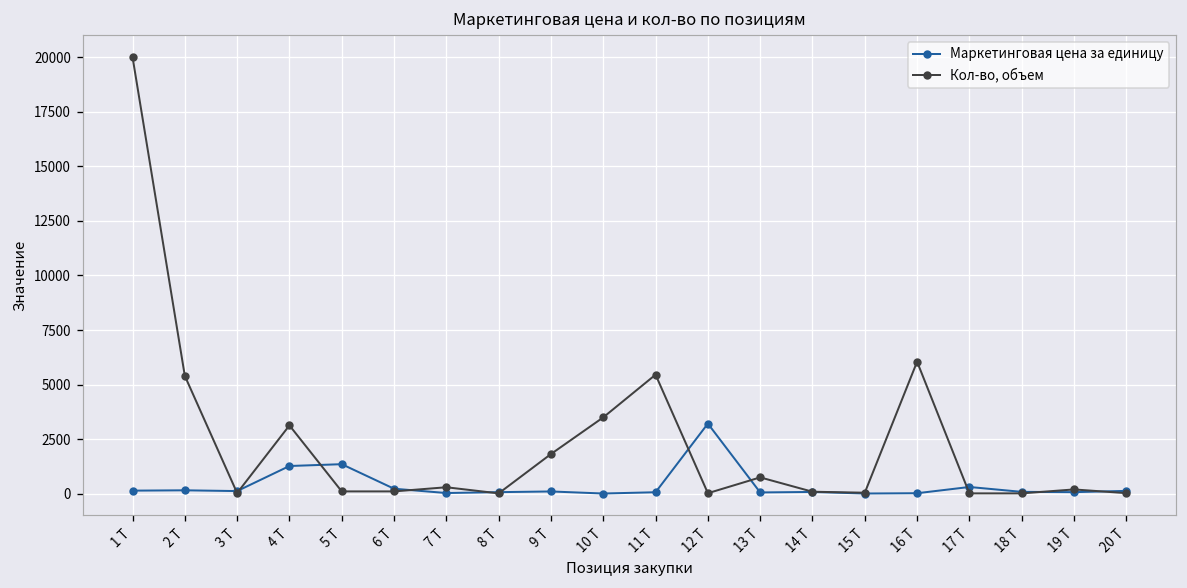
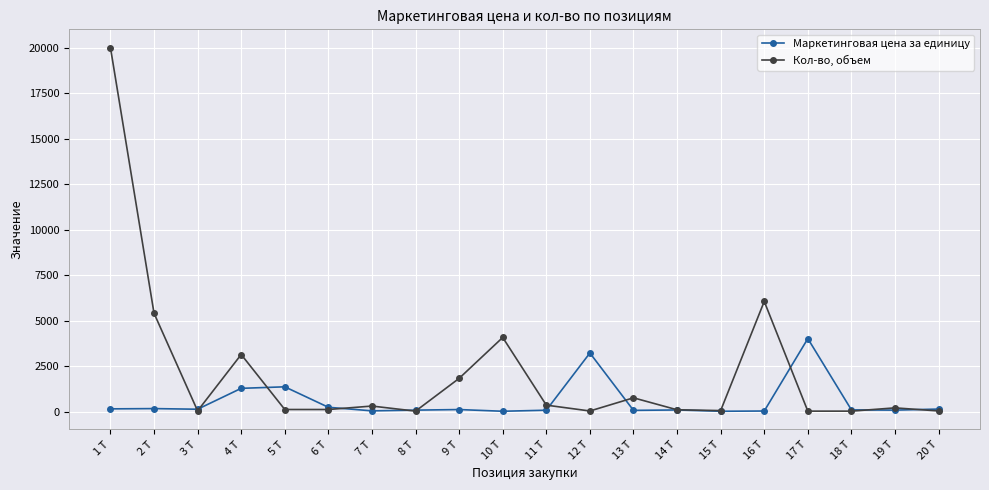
  {
    "Маркетинговая цена за единицу": {
      "1 Т": 100,
      "2 Т": 200,
      "4 Т": 1300,
      "5 Т": 1400,
      "7 Т": 0,
      "9 Т": 100,
      "10 Т": 0,
      "11 Т": 100,
      "12 Т": 3200,
      "13 Т": 100,
      "16 Т": 0,
-     "17 Т": 300
+     "17 Т": 4000
    },
    "Кол-во, объем": {
      "1 Т": 20000,
      "2 Т": 5400,
      "4 Т": 3100,
      "5 Т": 100,
      "7 Т": 300,
      "9 Т": 1800,
-     "10 Т": 3500,
-     "11 Т": 5500,
+     "10 Т": 4100,
+     "11 Т": 400,
      "12 Т": 0,
      "13 Т": 800,
      "16 Т": 6000,
      "17 Т": 0
    }
  }
